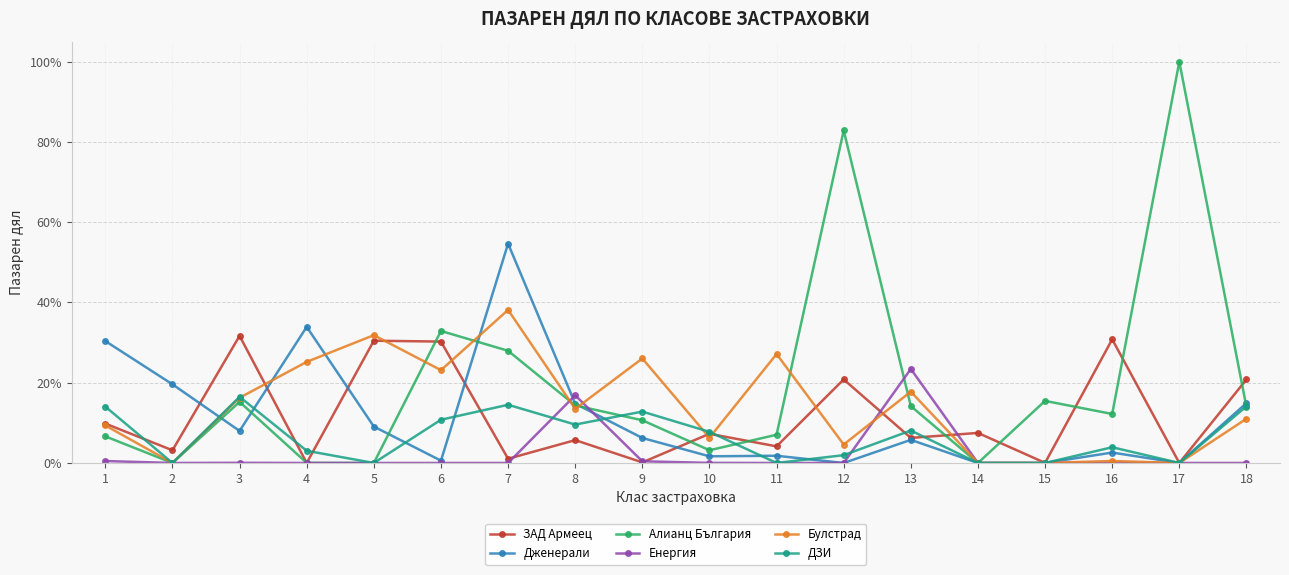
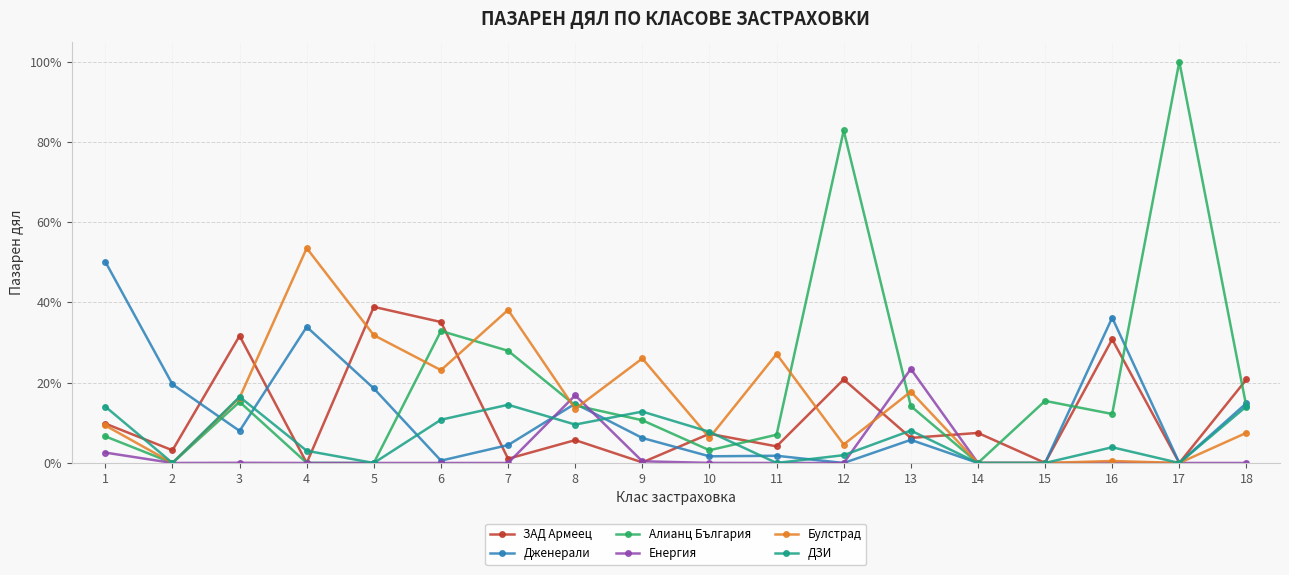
  {
    "ЗАД Армеец": {
      "2": "3%",
      "3": "32%",
-     "5": "30%",
-     "6": "30%",
+     "5": "39%",
+     "6": "35%",
      "7": "1%",
      "8": "6%",
      "11": "4%",
      "12": "21%",
      "14": "7%",
      "16": "31%",
      "18": "21%"
    },
    "Дженерали": {
-     "1": "30%",
+     "1": "50%",
      "2": "20%",
      "3": "8%",
      "4": "34%",
-     "5": "9%",
-     "7": "55%",
+     "5": "19%",
+     "7": "4%",
      "9": "6%",
      "10": "2%",
      "11": "2%",
-     "16": "3%",
+     "16": "36%",
      "18": "15%"
    },
    "Енергия": {
-     "1": "0%",
+     "1": "3%",
      "3": "0%",
      "7": "0%",
      "8": "17%",
      "10": "0%",
      "13": "23%",
      "18": "0%"
    },
    "Булстрад": {
-     "4": "25%",
+     "4": "54%",
      "5": "32%",
      "6": "23%",
      "7": "38%",
      "8": "13%",
      "9": "26%",
      "10": "6%",
      "11": "27%",
      "12": "5%",
      "13": "18%",
-     "18": "11%"
+     "18": "8%"
    }
  }
